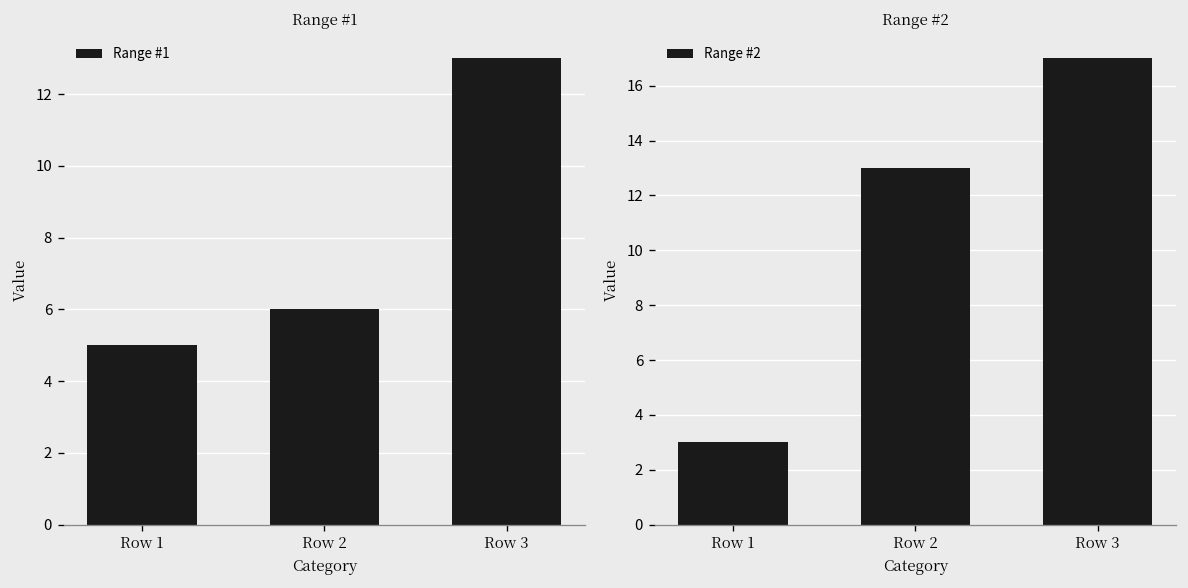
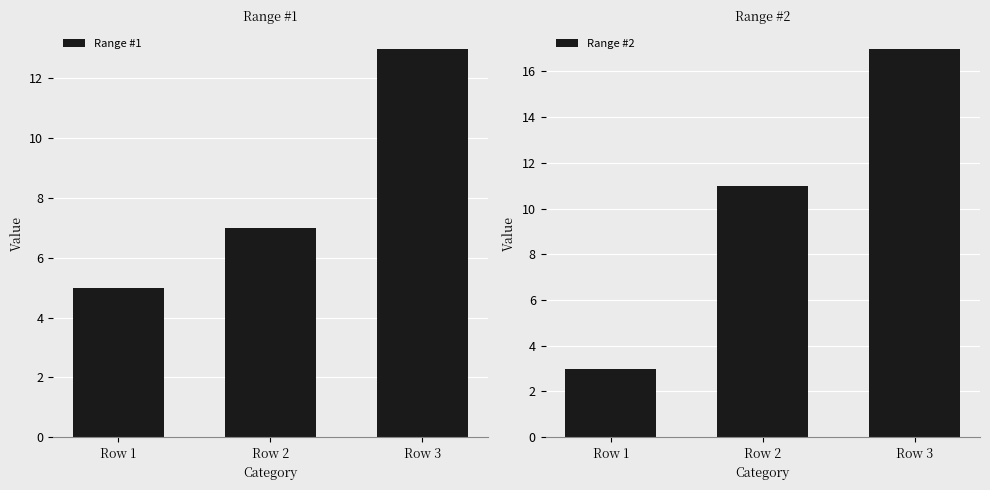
  {
    "Range #1": {
      "Row 1": 5,
-     "Row 2": 6,
+     "Row 2": 7,
      "Row 3": 13
    },
    "Range #2": {
      "Row 1": 3,
-     "Row 2": 13,
+     "Row 2": 11,
      "Row 3": 17
    }
  }
